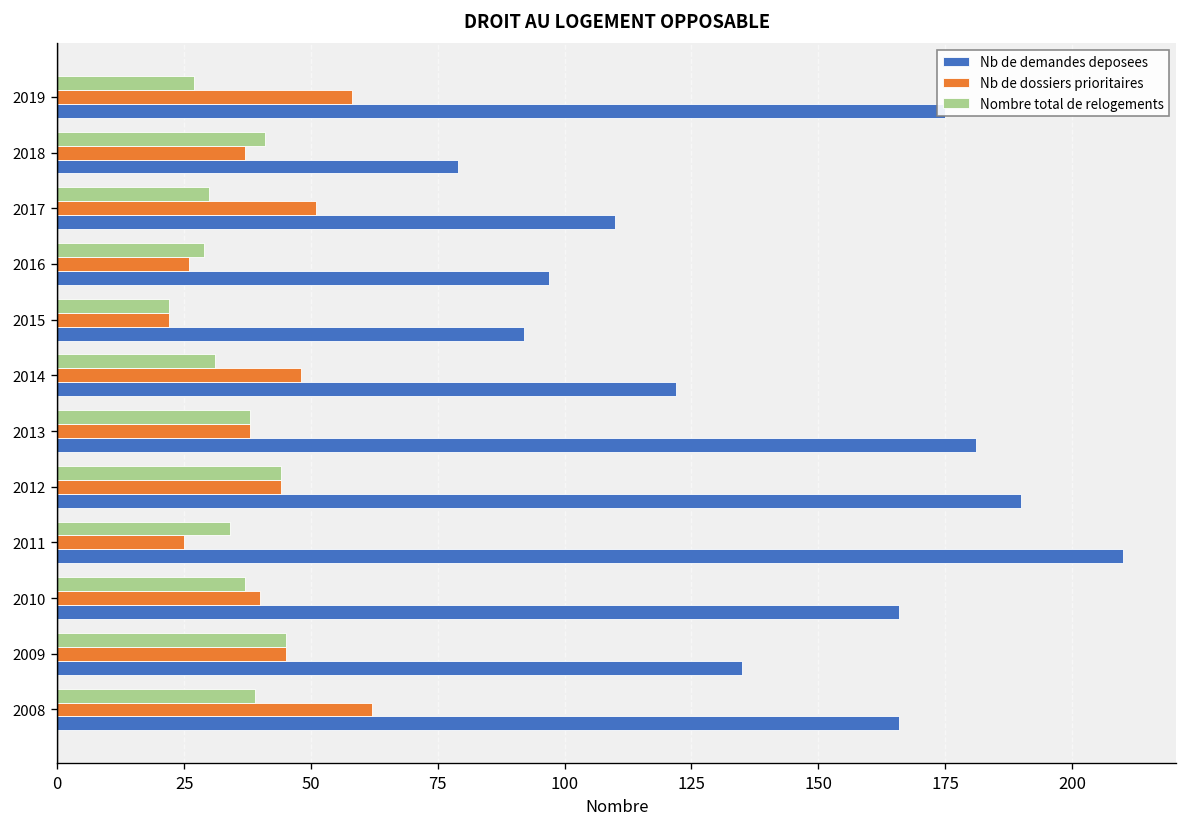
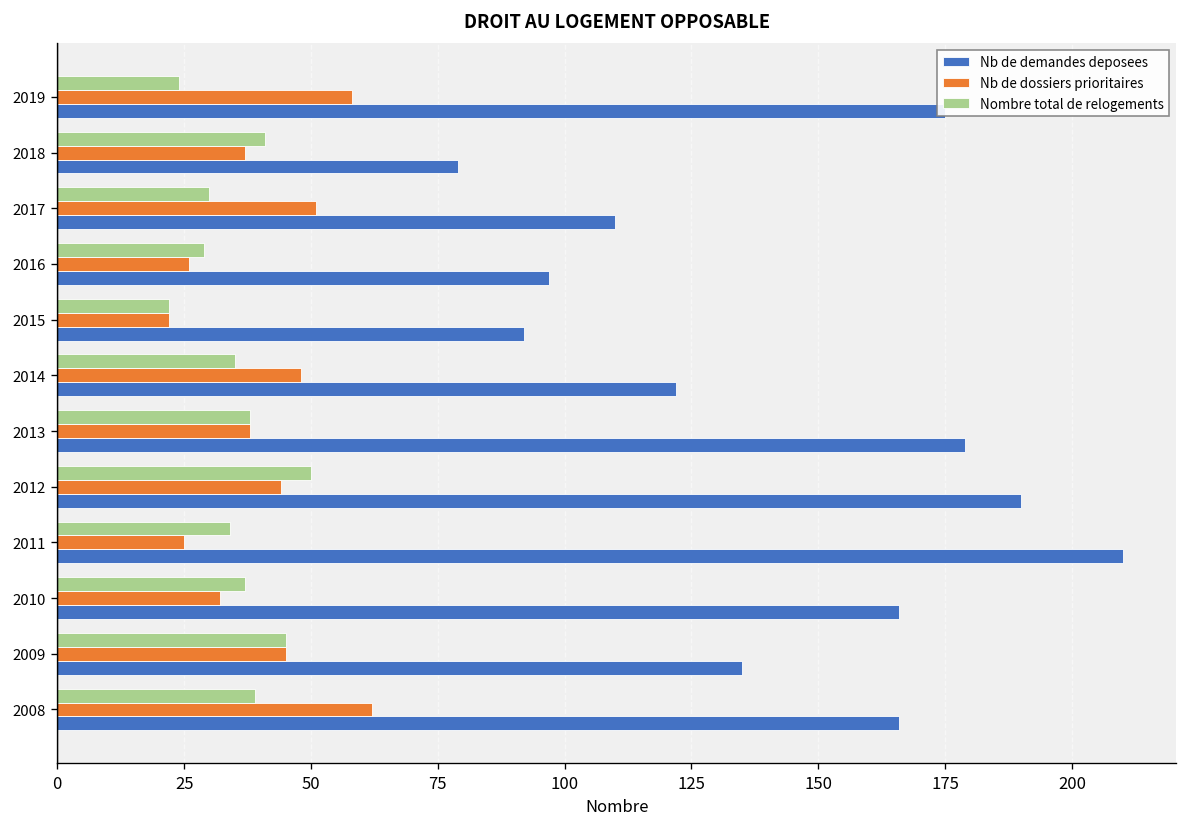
  {
    "Nb de demandes deposees": {
      "2019": 175,
      "2018": 79,
      "2017": 110,
      "2016": 97,
      "2015": 92,
      "2014": 122,
-     "2013": 181,
+     "2013": 179,
      "2012": 190,
      "2011": 210,
      "2010": 166,
      "2009": 135,
      "2008": 166
    },
    "Nb de dossiers prioritaires": {
      "2019": 58,
      "2018": 37,
      "2017": 51,
      "2016": 26,
      "2015": 22,
      "2014": 48,
      "2013": 38,
      "2012": 44,
      "2011": 25,
-     "2010": 40,
+     "2010": 32,
      "2009": 45,
      "2008": 62
    },
    "Nombre total de relogements": {
-     "2019": 27,
+     "2019": 24,
      "2018": 41,
      "2017": 30,
      "2016": 29,
      "2015": 22,
-     "2014": 31,
+     "2014": 35,
      "2013": 38,
-     "2012": 44,
+     "2012": 50,
      "2011": 34,
      "2010": 37,
      "2009": 45,
      "2008": 39
    }
  }
